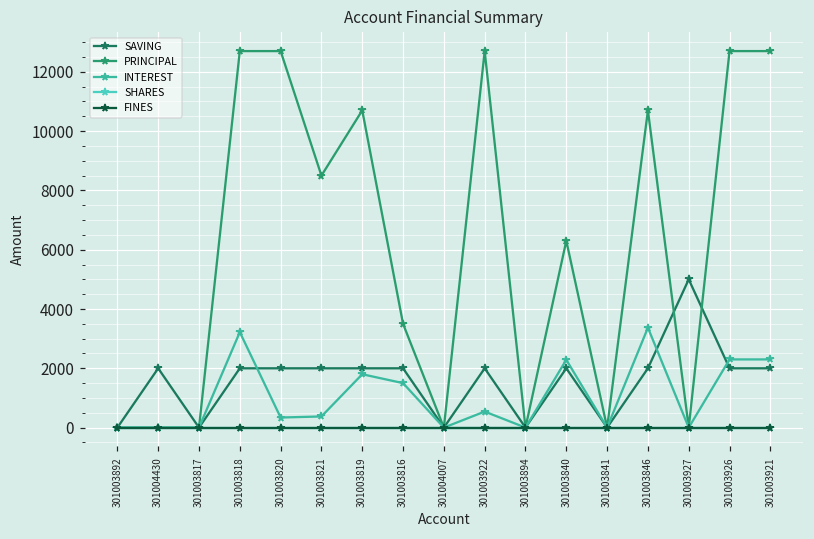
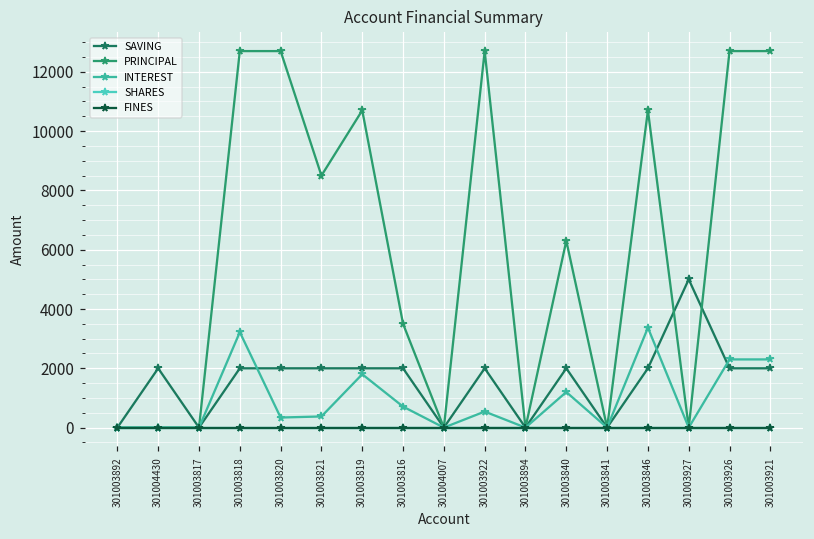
  {
    "INTEREST": {
      "301003818": 3200,
      "301003820": 300,
      "301003821": 400,
      "301003819": 1800,
-     "301003816": 1500,
+     "301003816": 700,
      "301003922": 500,
-     "301003840": 2300,
+     "301003840": 1200,
      "301003846": 3400,
      "301003926": 2300,
      "301003921": 2300
    }
  }
